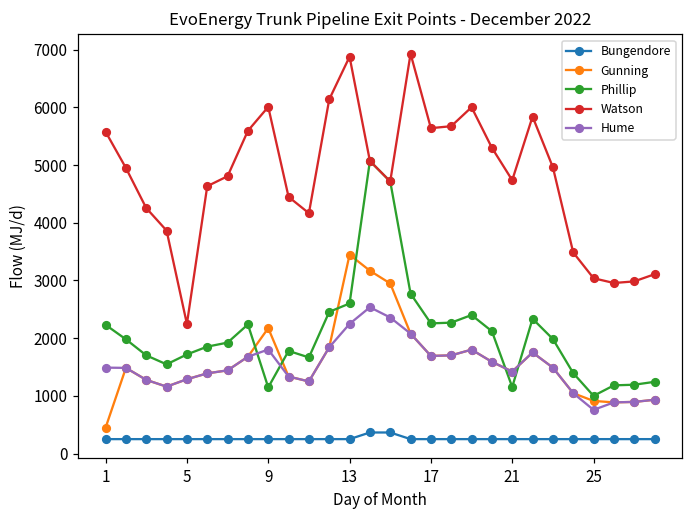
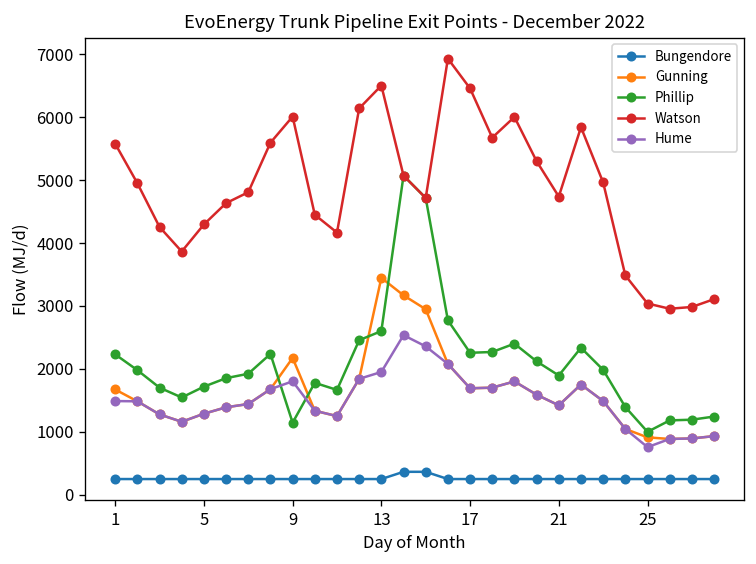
  {
    "Bungendore": {
      "1": 300,
      "5": 300,
      "9": 300,
      "13": 300,
      "17": 300,
      "21": 300,
      "25": 300
    },
    "Gunning": {
-     "1": 400,
+     "1": 1700,
      "9": 2200,
      "13": 3400,
      "25": 900
    },
    "Phillip": {
      "1": 2200,
      "5": 1700,
      "9": 1100,
      "13": 2600,
      "17": 2300,
-     "21": 1200,
+     "21": 1900,
      "25": 1000
    },
    "Watson": {
      "1": 5600,
-     "5": 2200,
+     "5": 4300,
      "9": 6000,
-     "13": 6900,
-     "17": 5600,
+     "13": 6500,
+     "17": 6500,
      "21": 4700,
      "25": 3000
    },
    "Hume": {
      "1": 1500,
      "9": 1800,
-     "13": 2200,
+     "13": 2000,
      "25": 800
    }
  }
